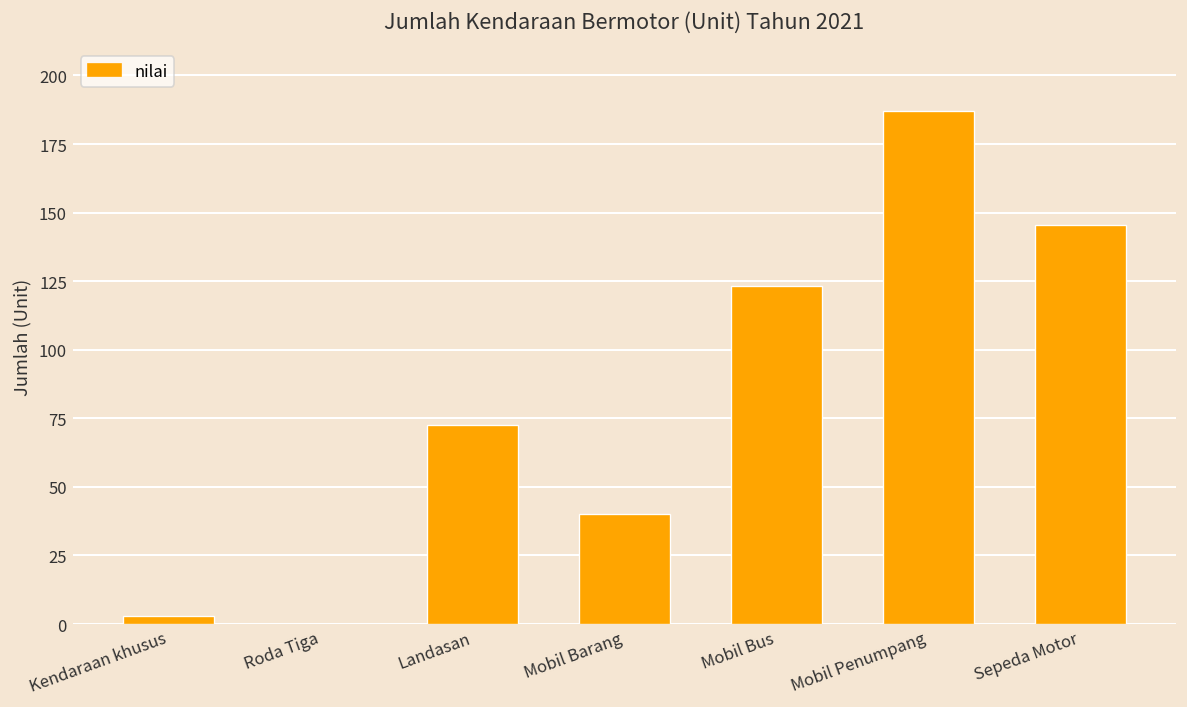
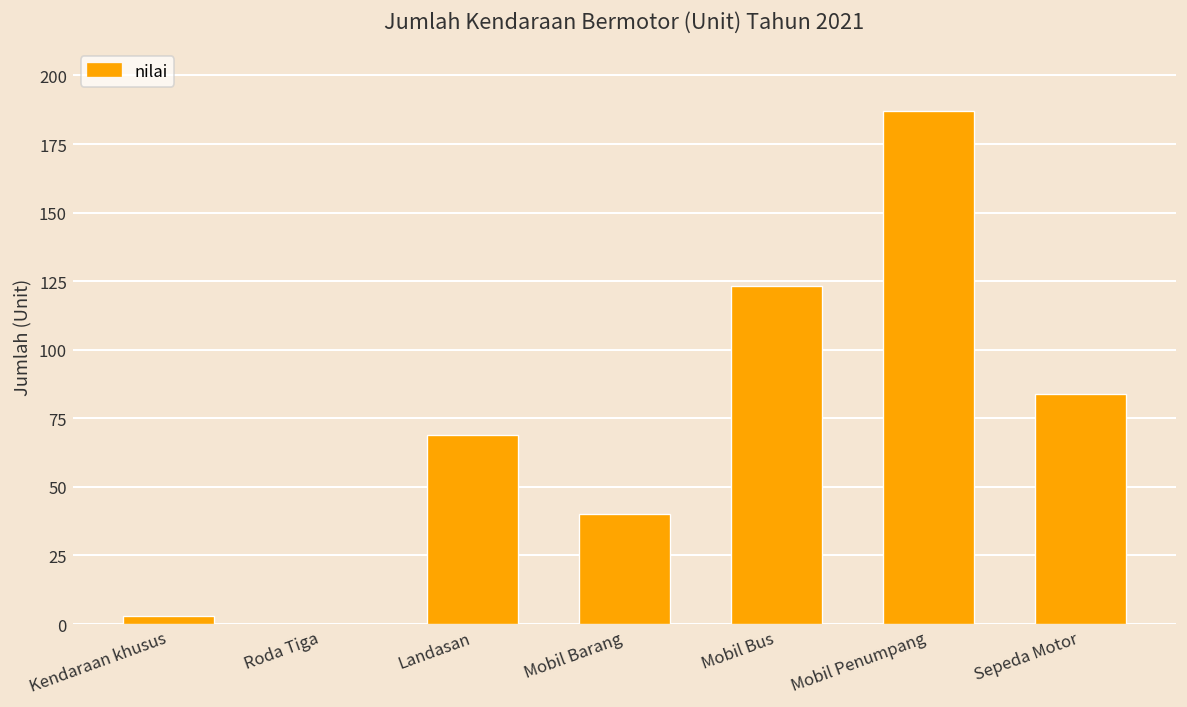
  {
    "Kendaraan khusus": 3,
    "Roda Tiga": 0,
-   "Landasan": 73,
+   "Landasan": 69,
    "Mobil Barang": 40,
    "Mobil Bus": 123,
    "Mobil Penumpang": 187,
-   "Sepeda Motor": 145
+   "Sepeda Motor": 84
  }
